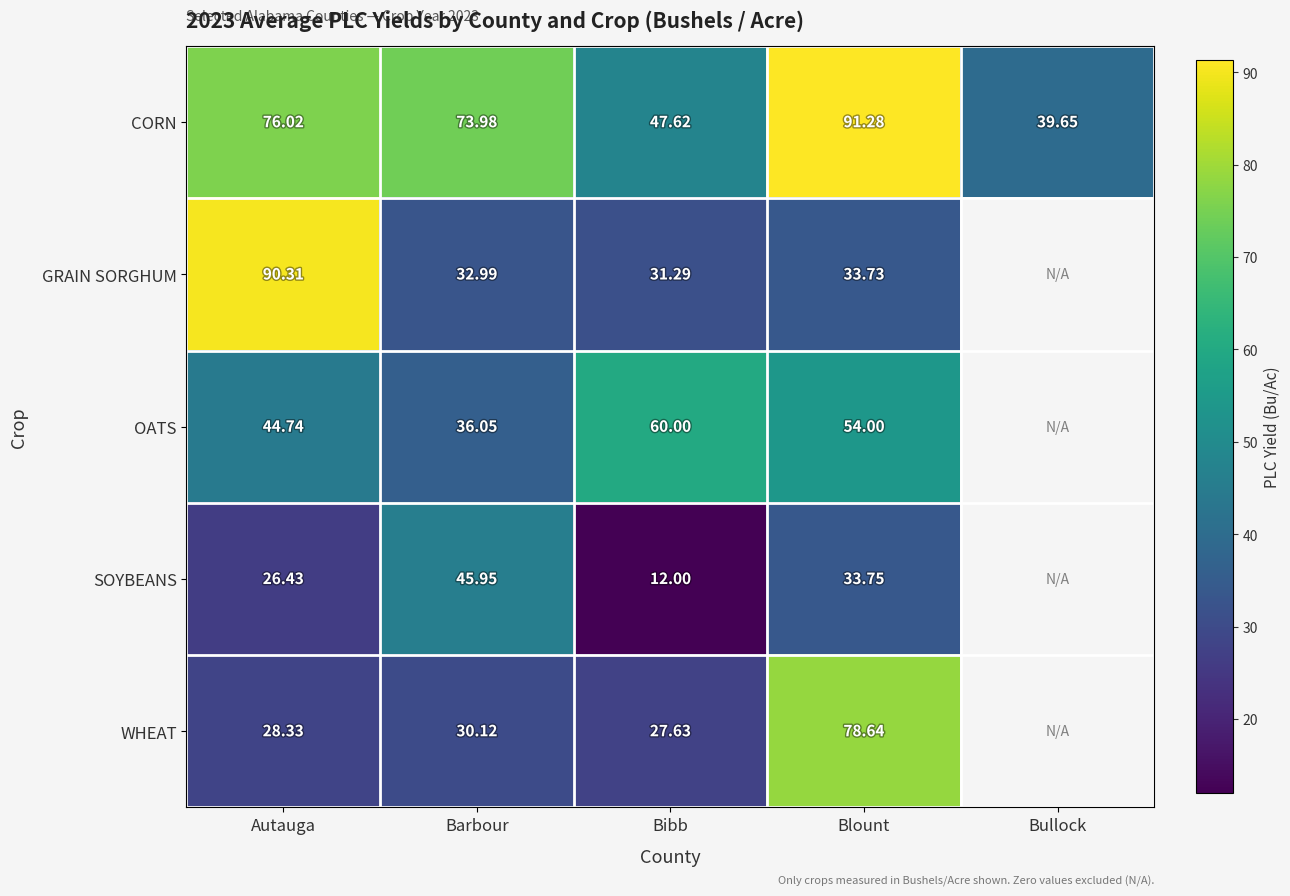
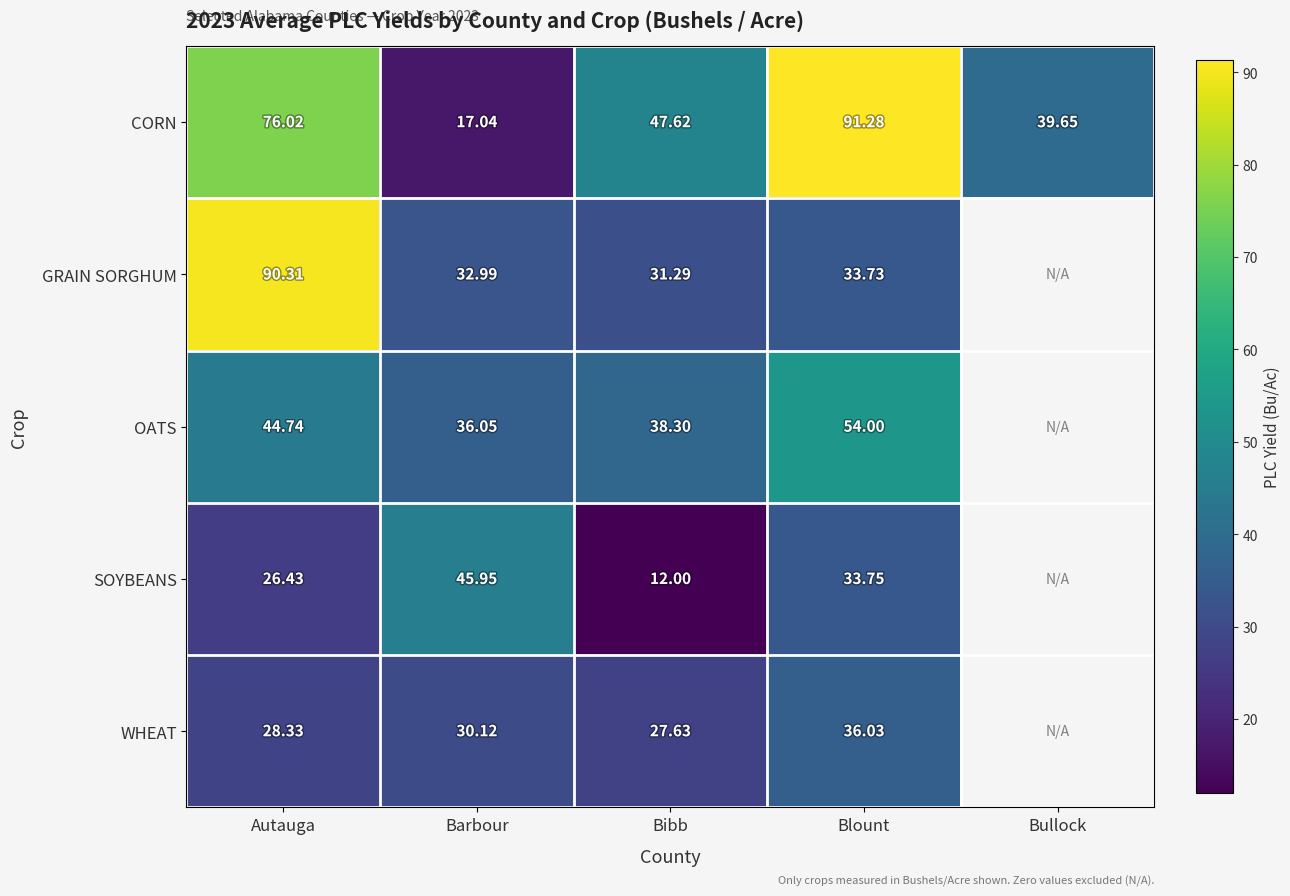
  {
    "CORN": {
      "Autauga": 76.02,
-     "Barbour": 73.98,
+     "Barbour": 17.04,
      "Bibb": 47.62,
      "Blount": 91.28,
      "Bullock": 39.65
    },
    "GRAIN SORGHUM": {
      "Autauga": 90.31,
      "Barbour": 32.99,
      "Bibb": 31.29,
      "Blount": 33.73
    },
    "OATS": {
      "Autauga": 44.74,
      "Barbour": 36.05,
-     "Bibb": 60.00,
+     "Bibb": 38.30,
      "Blount": 54.00
    },
    "SOYBEANS": {
      "Autauga": 26.43,
      "Barbour": 45.95,
      "Bibb": 12.00,
      "Blount": 33.75
    },
    "WHEAT": {
      "Autauga": 28.33,
      "Barbour": 30.12,
      "Bibb": 27.63,
-     "Blount": 78.64
+     "Blount": 36.03
    }
  }
